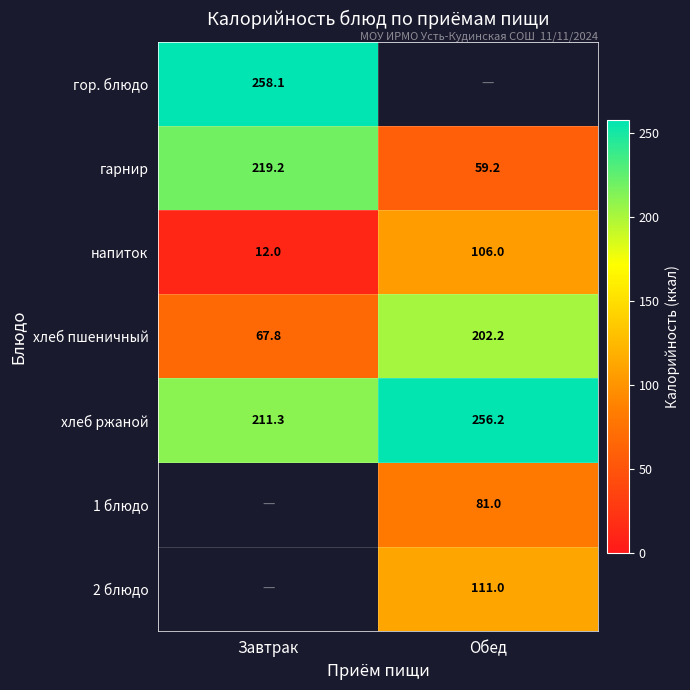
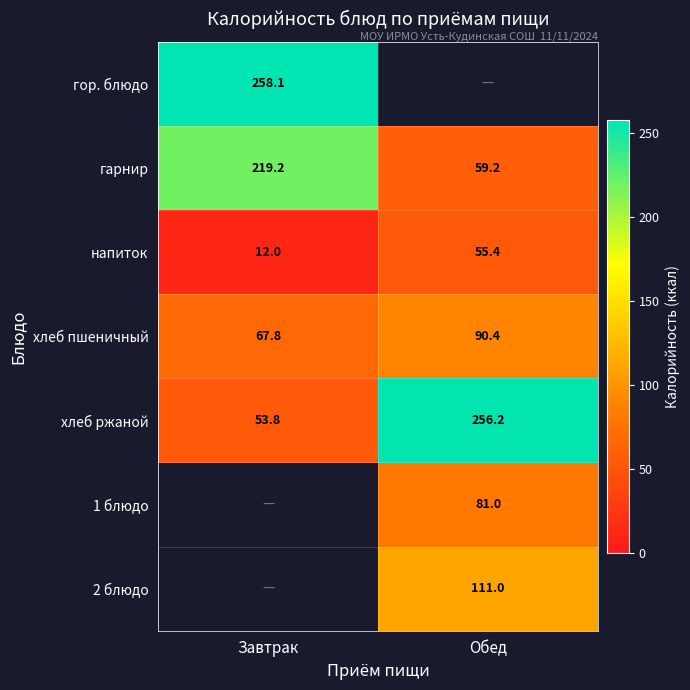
  {
    "гор. блюдо": {
      "Завтрак": 258.1
    },
    "гарнир": {
      "Завтрак": 219.2,
      "Обед": 59.2
    },
    "напиток": {
      "Завтрак": 12.0,
-     "Обед": 106.0
+     "Обед": 55.4
    },
    "хлеб пшеничный": {
      "Завтрак": 67.8,
-     "Обед": 202.2
+     "Обед": 90.4
    },
    "хлеб ржаной": {
-     "Завтрак": 211.3,
+     "Завтрак": 53.8,
      "Обед": 256.2
    },
    "1 блюдо": {
      "Обед": 81.0
    },
    "2 блюдо": {
      "Обед": 111.0
    }
  }
